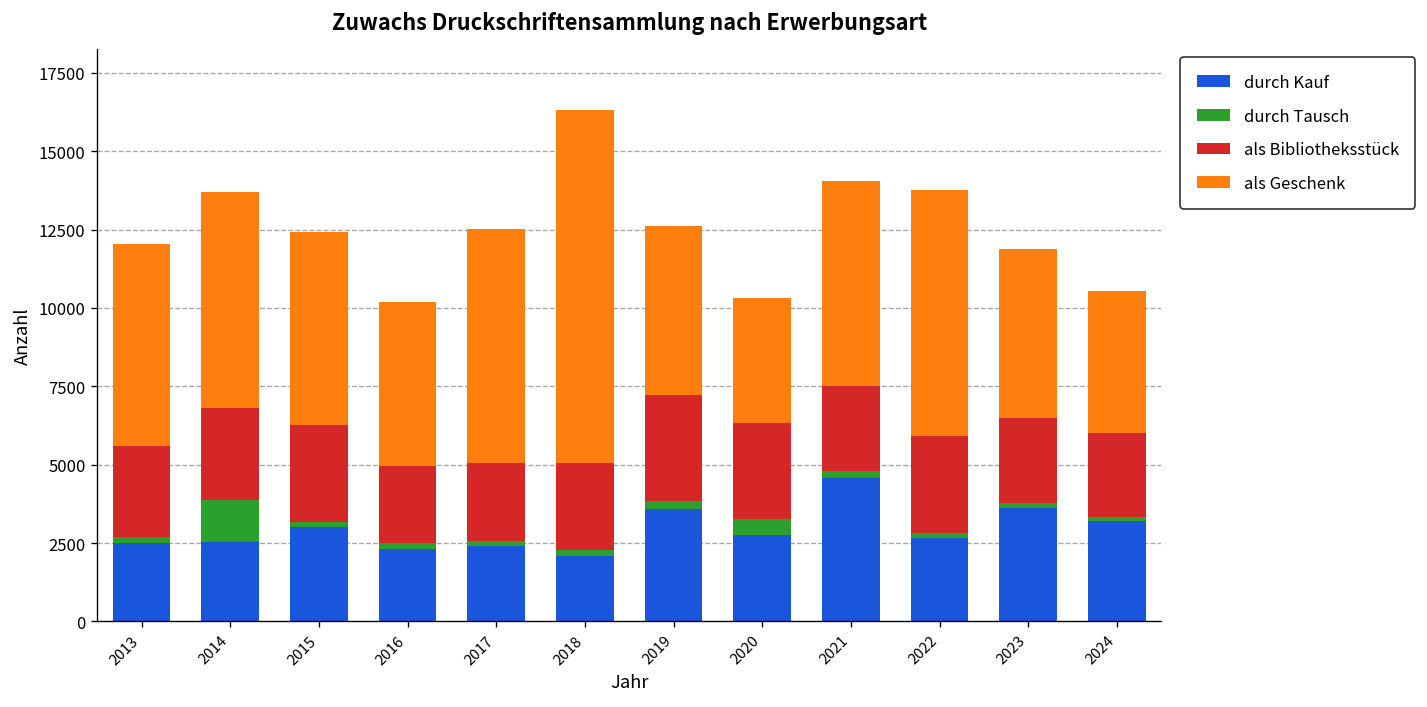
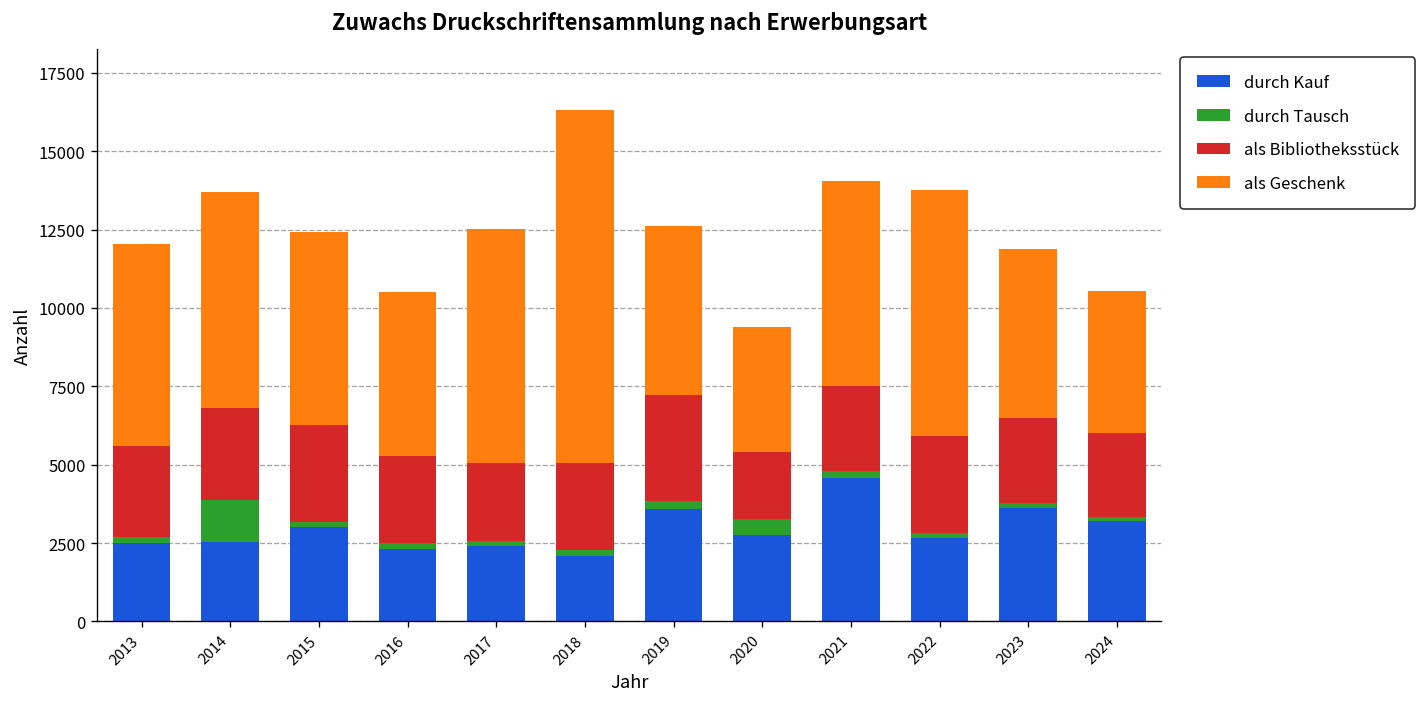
  {
    "durch Kauf": {
      "2013": 2500,
      "2014": 2500,
      "2015": 3000,
      "2016": 2300,
      "2017": 2400,
      "2018": 2100,
      "2019": 3600,
      "2020": 2800,
      "2021": 4600,
      "2022": 2700,
      "2023": 3600,
      "2024": 3200
    },
    "durch Tausch": {
      "2013": 200,
      "2014": 1300,
      "2015": 200,
      "2016": 200,
      "2017": 200,
      "2018": 200,
      "2019": 200,
      "2020": 500,
      "2021": 200,
      "2022": 100,
      "2023": 200,
      "2024": 100
    },
    "als Bibliotheksstück": {
      "2013": 2900,
      "2014": 2900,
      "2015": 3100,
-     "2016": 2500,
+     "2016": 2800,
      "2017": 2500,
      "2018": 2800,
      "2019": 3400,
-     "2020": 3000,
+     "2020": 2100,
      "2021": 2700,
      "2022": 3100,
      "2023": 2700,
      "2024": 2700
    },
    "als Geschenk": {
      "2013": 6400,
      "2014": 6900,
      "2015": 6100,
      "2016": 5200,
      "2017": 7500,
      "2018": 11300,
      "2019": 5400,
      "2020": 4000,
      "2021": 6500,
      "2022": 7800,
      "2023": 5400,
      "2024": 4500
    }
  }
